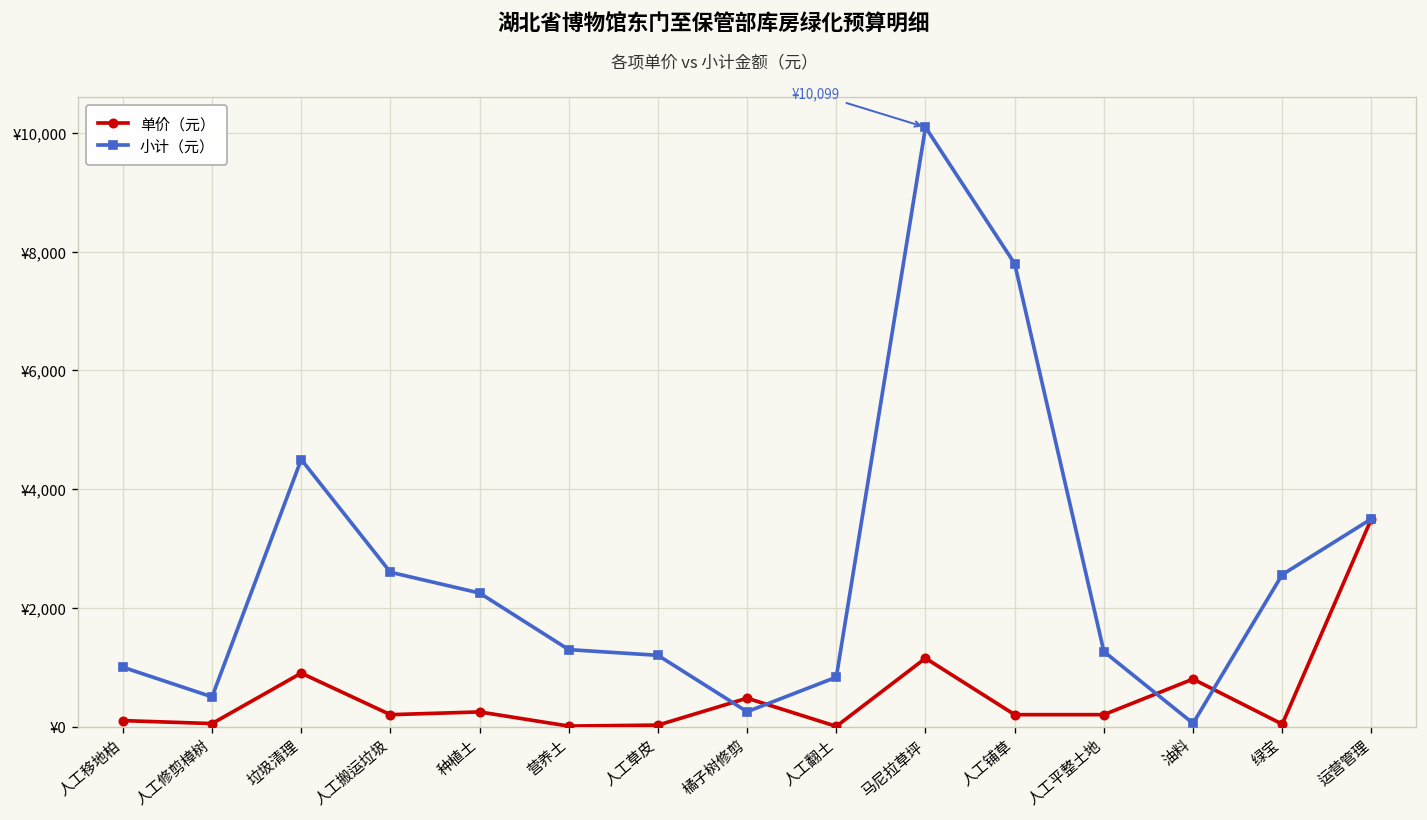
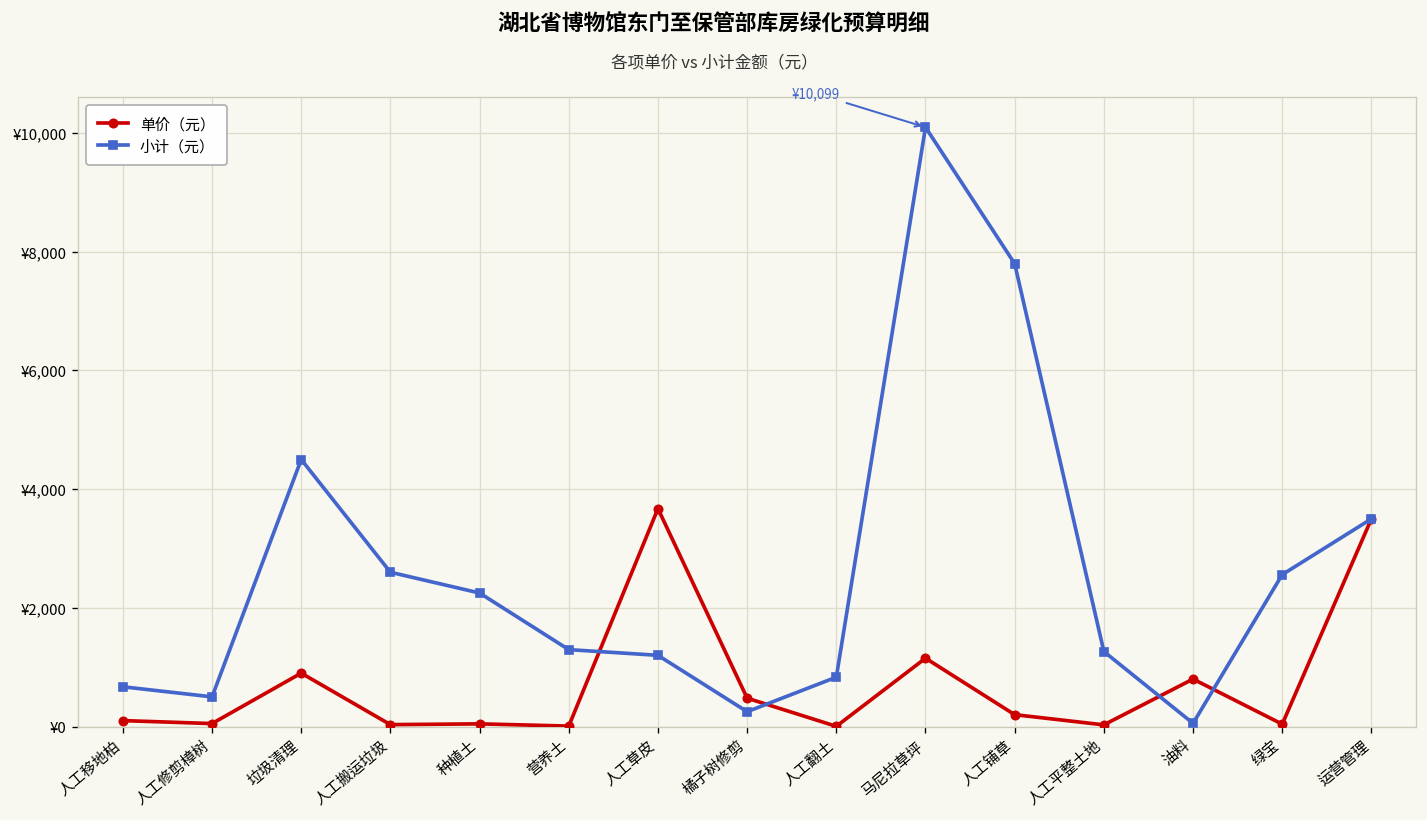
  {
    "单价（元）": {
      "人工移地柏": "¥100",
      "人工修剪樟树": "¥100",
      "垃圾清理": "¥900",
-     "人工搬运垃圾": "¥200",
-     "种植土": "¥200",
+     "人工搬运垃圾": "¥0",
+     "种植土": "¥0",
      "营养土": "¥0",
-     "人工草皮": "¥0",
+     "人工草皮": "¥3,700",
      "橘子树修剪": "¥500",
      "人工翻土": "¥0",
      "马尼拉草坪": "¥1,200",
      "人工铺草": "¥200",
-     "人工平整土地": "¥200",
+     "人工平整土地": "¥0",
      "油料": "¥800",
      "绿宝": "¥0"
    },
    "小计（元）": {
-     "人工移地柏": "¥1,000",
+     "人工移地柏": "¥700",
      "人工修剪樟树": "¥500",
      "垃圾清理": "¥4,500",
      "人工搬运垃圾": "¥2,600",
      "种植土": "¥2,300",
      "营养土": "¥1,300",
      "人工草皮": "¥1,200",
      "橘子树修剪": "¥300",
      "人工翻土": "¥800",
      "人工铺草": "¥7,800",
      "人工平整土地": "¥1,300",
      "油料": "¥100",
      "绿宝": "¥2,600"
    }
  }
